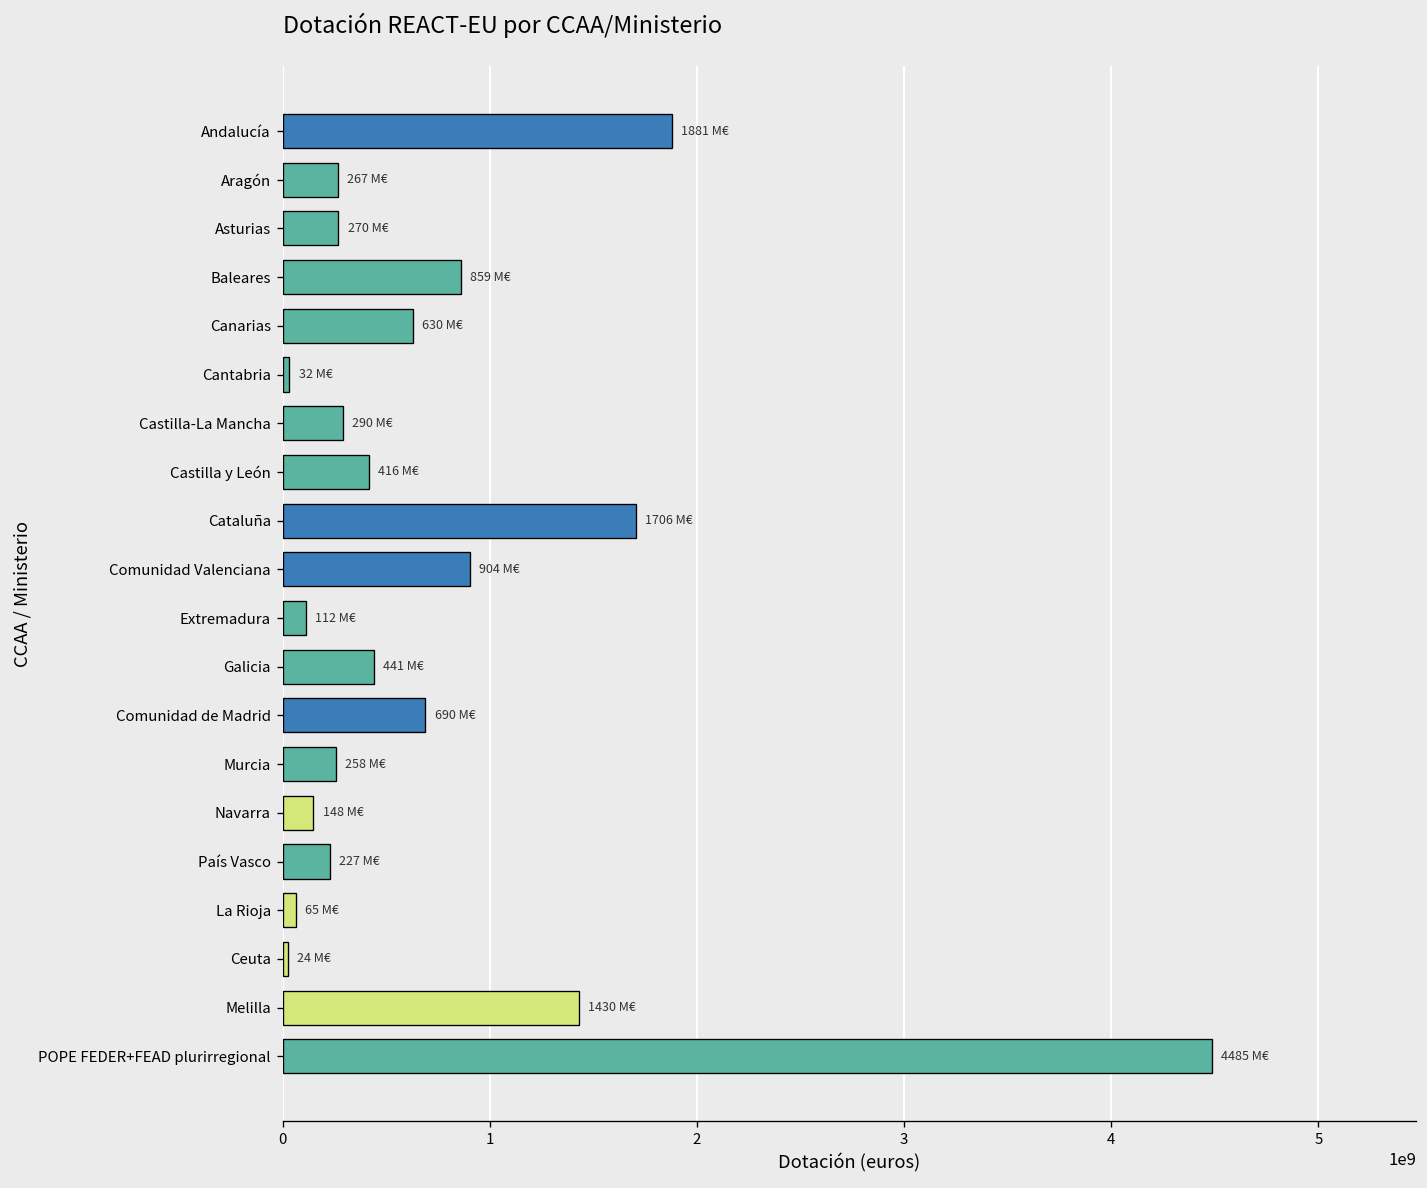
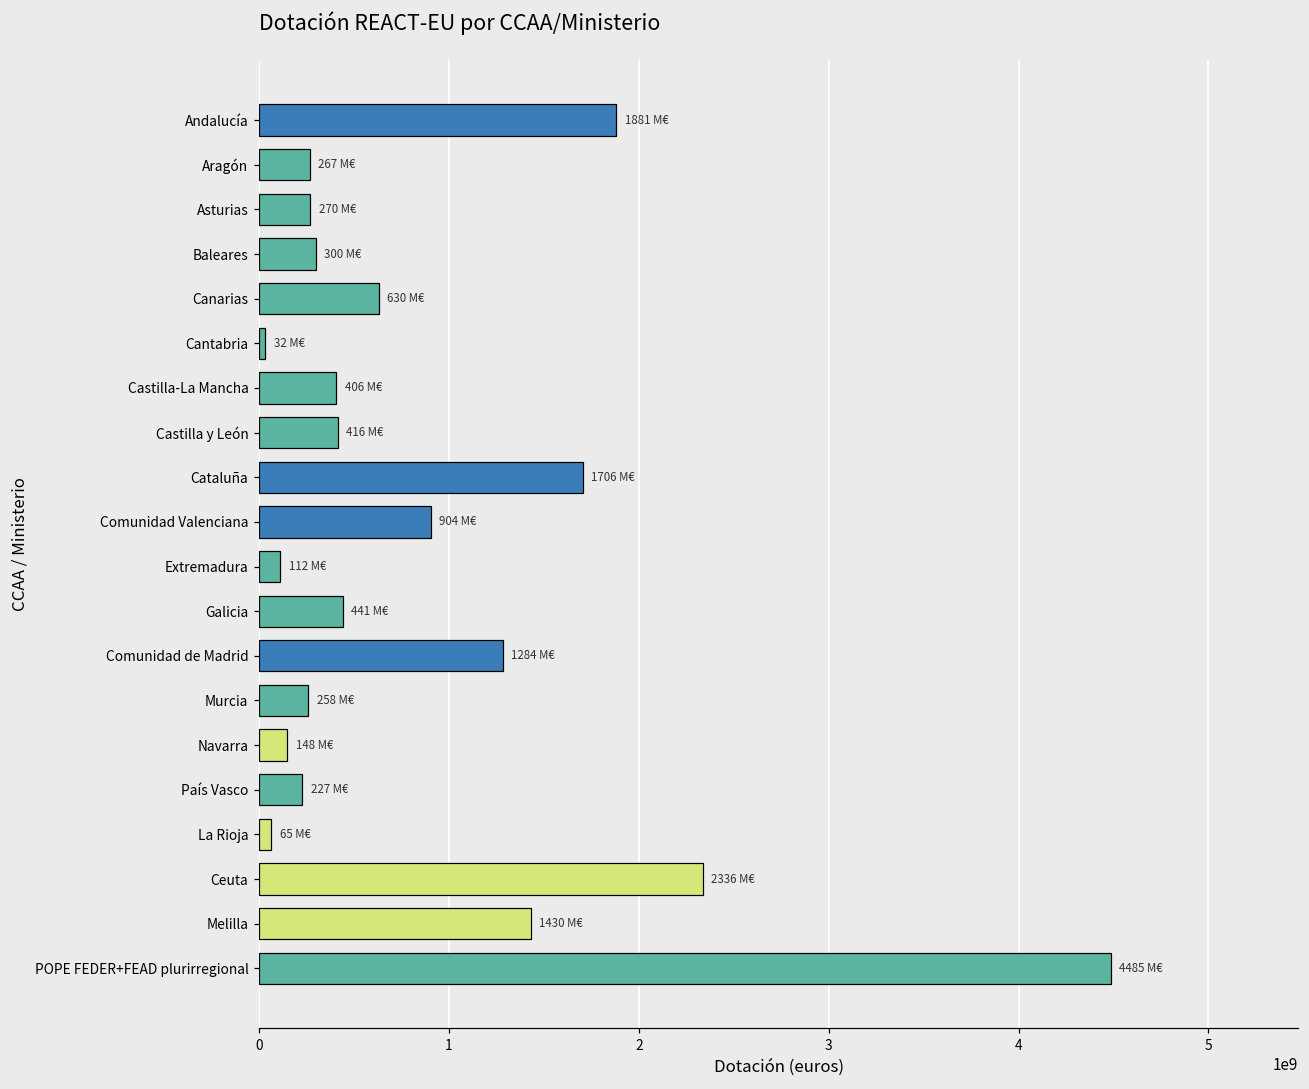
  {
-   "Baleares": 859,
-   "Castilla-La Mancha": 290,
-   "Comunidad de Madrid": 690,
-   "Ceuta": 24
+   "Baleares": 300,
+   "Castilla-La Mancha": 406,
+   "Comunidad de Madrid": 1284,
+   "Ceuta": 2336
  }
